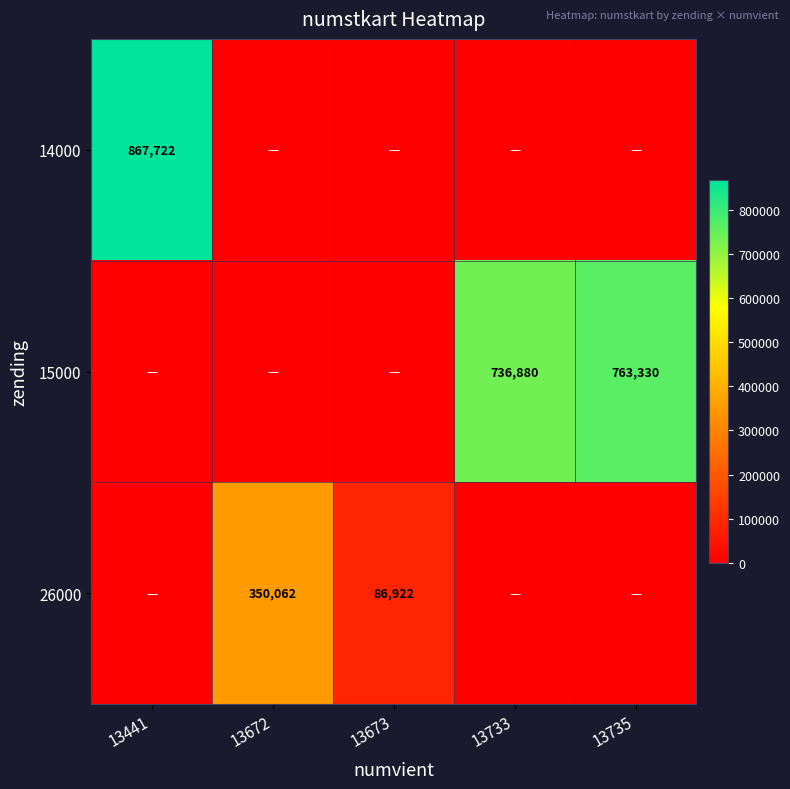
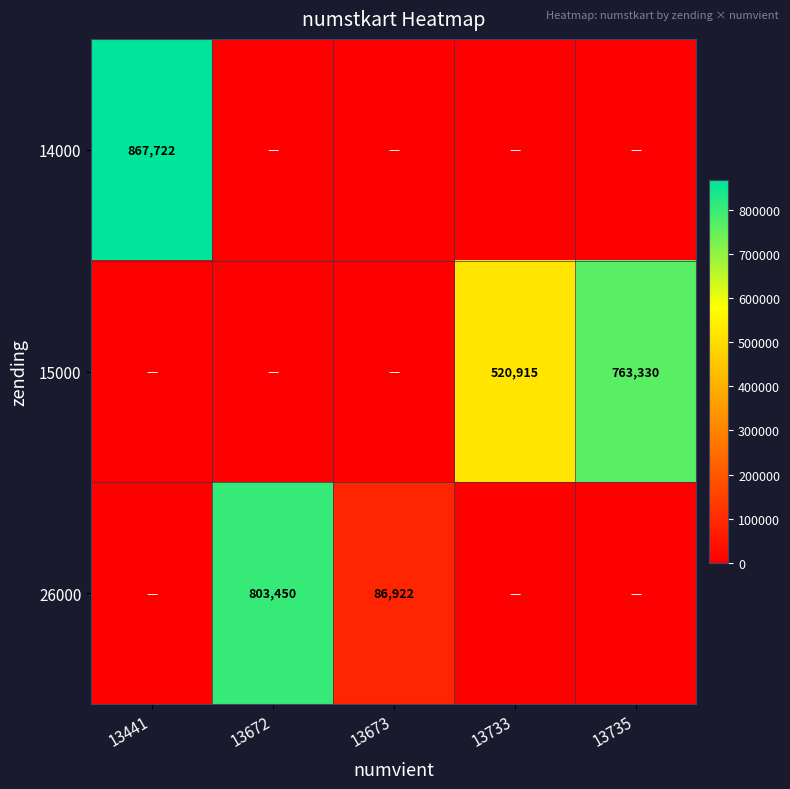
  {
    "14000": {
      "13441": "867,722"
    },
    "15000": {
-     "13733": "736,880",
+     "13733": "520,915",
      "13735": "763,330"
    },
    "26000": {
-     "13672": "350,062",
+     "13672": "803,450",
      "13673": "86,922"
    }
  }
